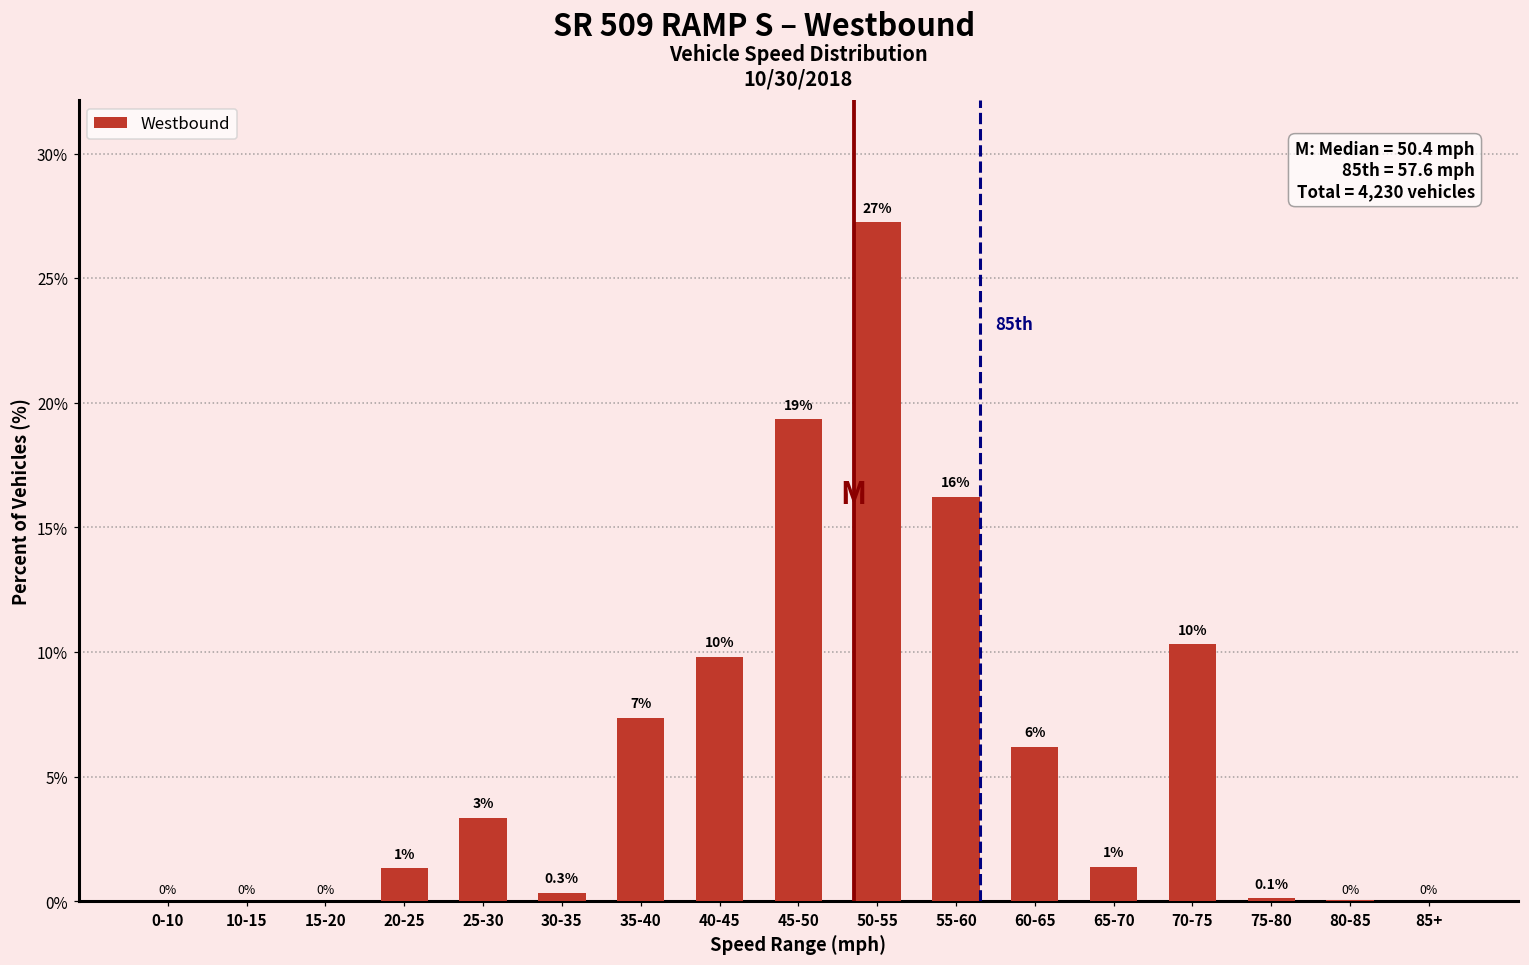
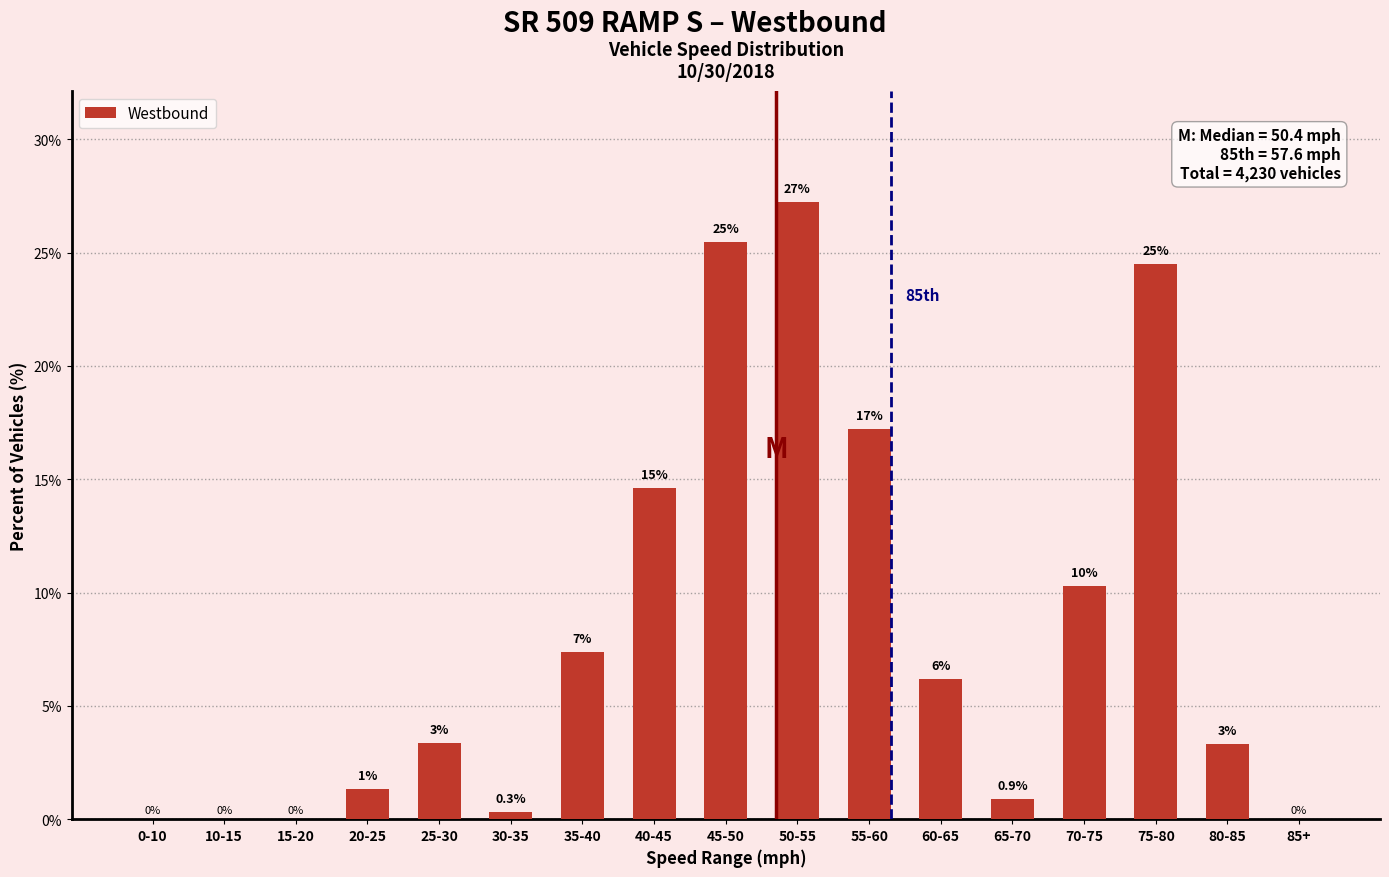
  {
    "0-10": "0%",
    "10-15": "0%",
    "15-20": "0%",
    "20-25": "1%",
    "25-30": "3%",
    "30-35": "0.3%",
    "35-40": "7%",
-   "40-45": "10%",
-   "45-50": "19%",
+   "40-45": "15%",
+   "45-50": "25%",
    "50-55": "27%",
-   "55-60": "16%",
+   "55-60": "17%",
    "60-65": "6%",
-   "65-70": "1%",
+   "65-70": "0.9%",
    "70-75": "10%",
-   "75-80": "0.1%",
-   "80-85": "0%",
+   "75-80": "25%",
+   "80-85": "3%",
    "85+": "0%"
  }
